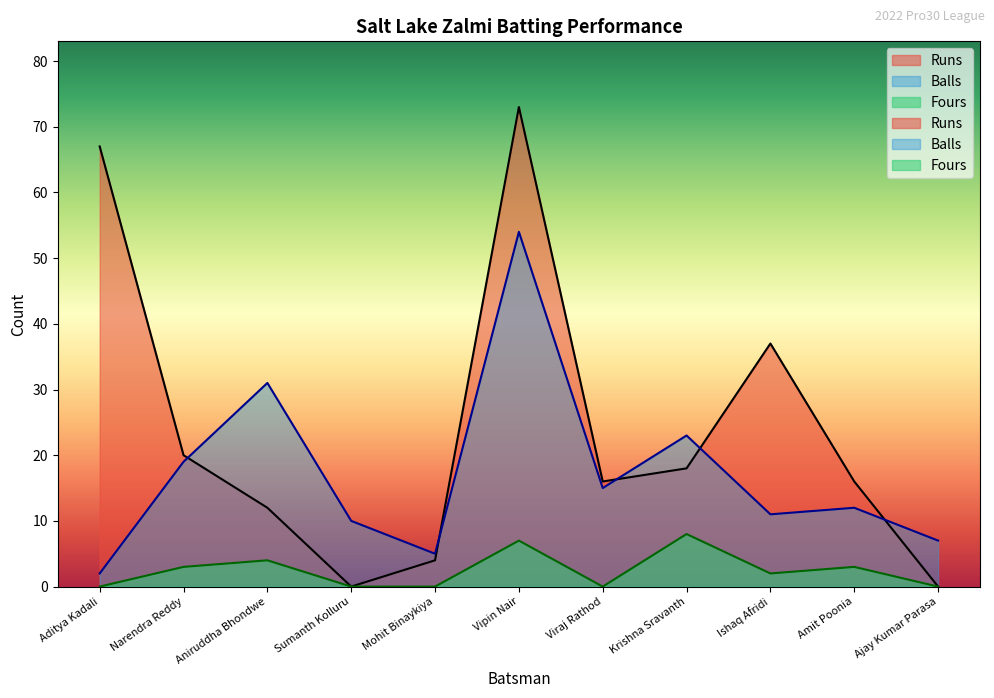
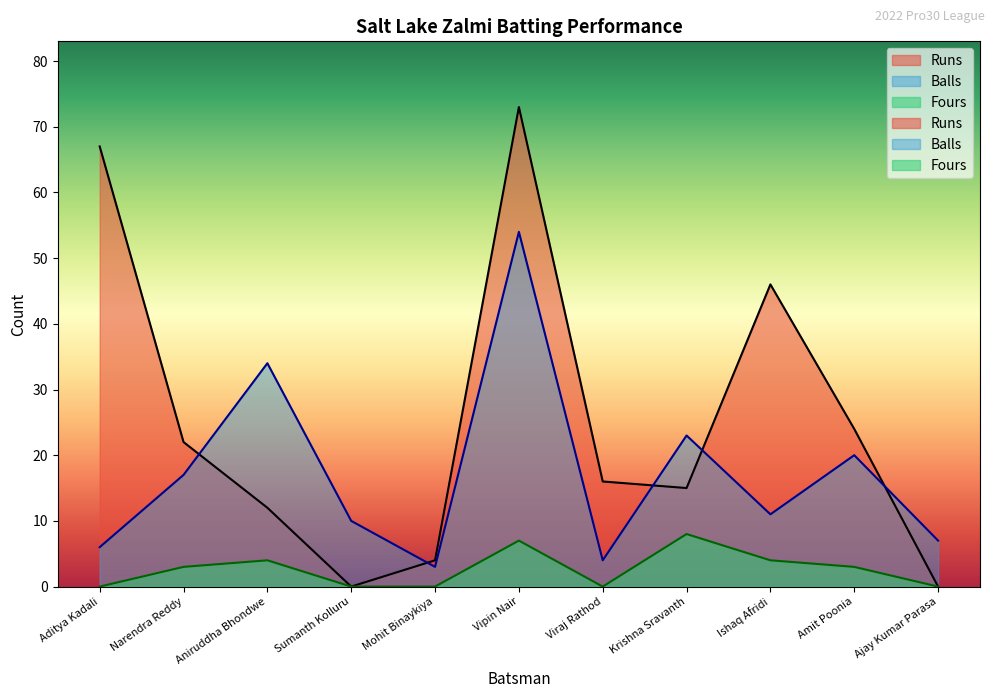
  {
    "Runs": {
      "Aditya Kadali": 67,
-     "Narendra Reddy": 20,
+     "Narendra Reddy": 22,
      "Aniruddha Bhondwe": 12,
      "Mohit Binaykiya": 4,
      "Vipin Nair": 73,
      "Viraj Rathod": 16,
-     "Krishna Sravanth": 18,
-     "Ishaq Afridi": 37,
-     "Amit Poonia": 16
+     "Krishna Sravanth": 15,
+     "Ishaq Afridi": 46,
+     "Amit Poonia": 24
    },
    "Balls": {
-     "Aditya Kadali": 2,
-     "Narendra Reddy": 19,
-     "Aniruddha Bhondwe": 31,
+     "Aditya Kadali": 6,
+     "Narendra Reddy": 17,
+     "Aniruddha Bhondwe": 34,
      "Sumanth Kolluru": 10,
-     "Mohit Binaykiya": 5,
+     "Mohit Binaykiya": 3,
      "Vipin Nair": 54,
-     "Viraj Rathod": 15,
+     "Viraj Rathod": 4,
      "Krishna Sravanth": 23,
      "Ishaq Afridi": 11,
-     "Amit Poonia": 12,
+     "Amit Poonia": 20,
      "Ajay Kumar Parasa": 7
    },
    "Fours": {
      "Aditya Kadali": 0,
      "Narendra Reddy": 3,
      "Aniruddha Bhondwe": 4,
      "Mohit Binaykiya": 0,
      "Vipin Nair": 7,
      "Viraj Rathod": 0,
      "Krishna Sravanth": 8,
-     "Ishaq Afridi": 2,
+     "Ishaq Afridi": 4,
      "Amit Poonia": 3
    }
  }
